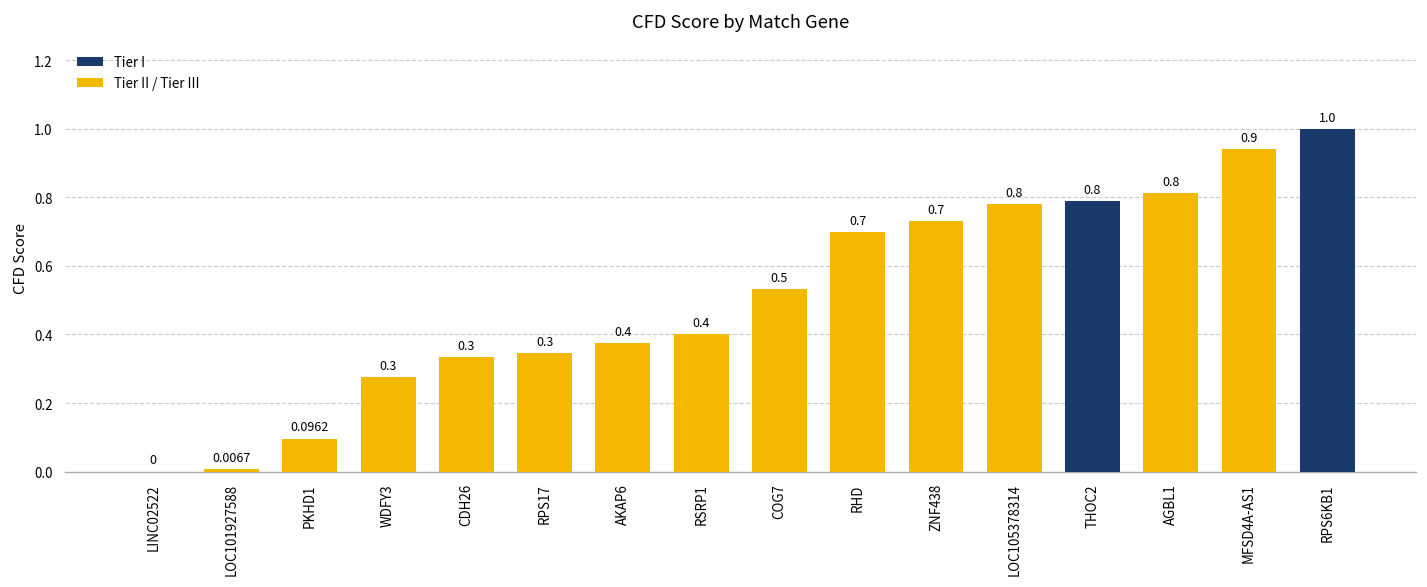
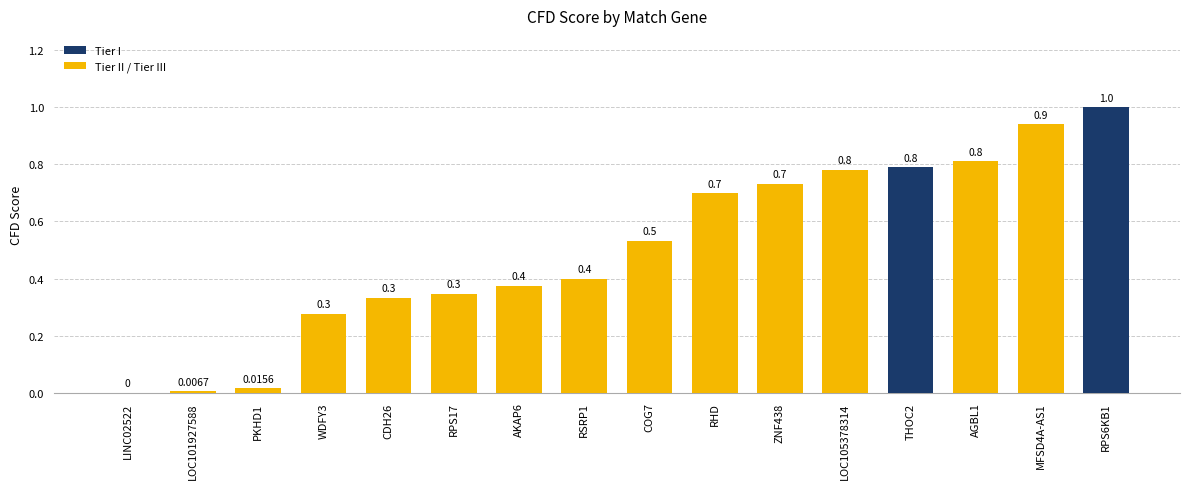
  {
    "LINC02522": 0,
    "LOC101927588": 0.0067,
-   "PKHD1": 0.0962,
+   "PKHD1": 0.0156,
    "WDFY3": 0.3,
    "CDH26": 0.3,
    "RPS17": 0.3,
    "AKAP6": 0.4,
    "RSRP1": 0.4,
    "COG7": 0.5,
    "RHD": 0.7,
    "ZNF438": 0.7,
    "LOC105378314": 0.8,
    "THOC2": 0.8,
    "AGBL1": 0.8,
    "MFSD4A-AS1": 0.9,
    "RPS6KB1": 1.0
  }
